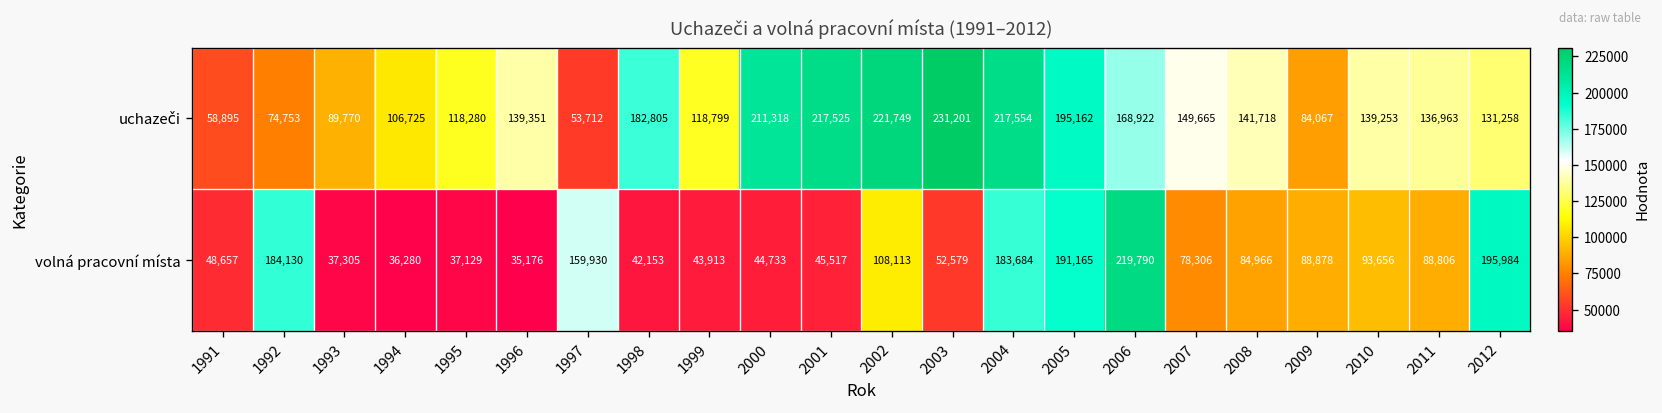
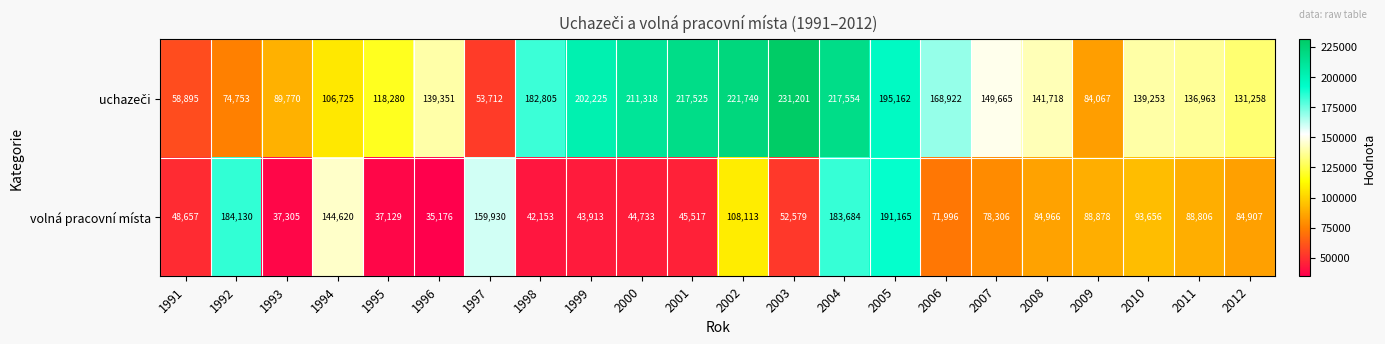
  {
    "uchazeči": {
      "1991": "58,895",
      "1992": "74,753",
      "1993": "89,770",
      "1994": "106,725",
      "1995": "118,280",
      "1996": "139,351",
      "1997": "53,712",
      "1998": "182,805",
-     "1999": "118,799",
+     "1999": "202,225",
      "2000": "211,318",
      "2001": "217,525",
      "2002": "221,749",
      "2003": "231,201",
      "2004": "217,554",
      "2005": "195,162",
      "2006": "168,922",
      "2007": "149,665",
      "2008": "141,718",
      "2009": "84,067",
      "2010": "139,253",
      "2011": "136,963",
      "2012": "131,258"
    },
    "volná pracovní místa": {
      "1991": "48,657",
      "1992": "184,130",
      "1993": "37,305",
-     "1994": "36,280",
+     "1994": "144,620",
      "1995": "37,129",
      "1996": "35,176",
      "1997": "159,930",
      "1998": "42,153",
      "1999": "43,913",
      "2000": "44,733",
      "2001": "45,517",
      "2002": "108,113",
      "2003": "52,579",
      "2004": "183,684",
      "2005": "191,165",
-     "2006": "219,790",
+     "2006": "71,996",
      "2007": "78,306",
      "2008": "84,966",
      "2009": "88,878",
      "2010": "93,656",
      "2011": "88,806",
-     "2012": "195,984"
+     "2012": "84,907"
    }
  }
